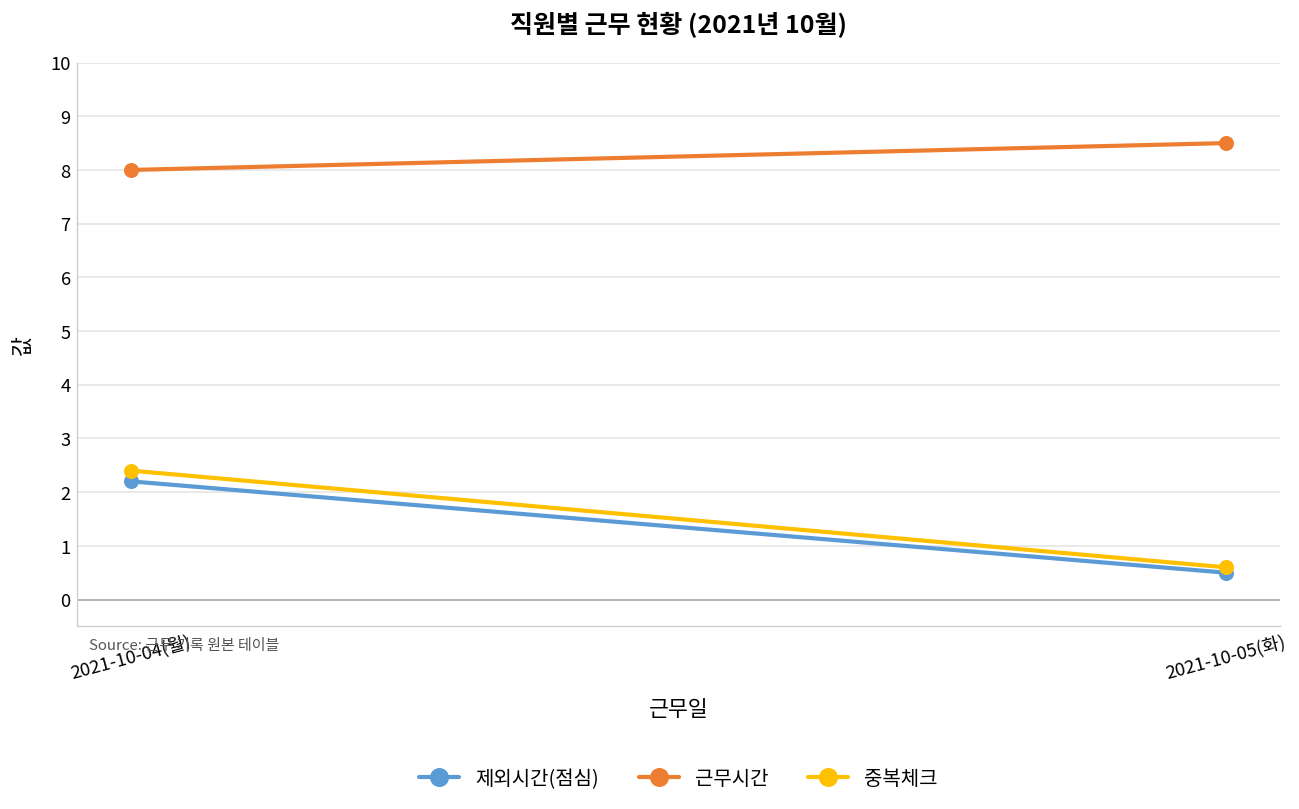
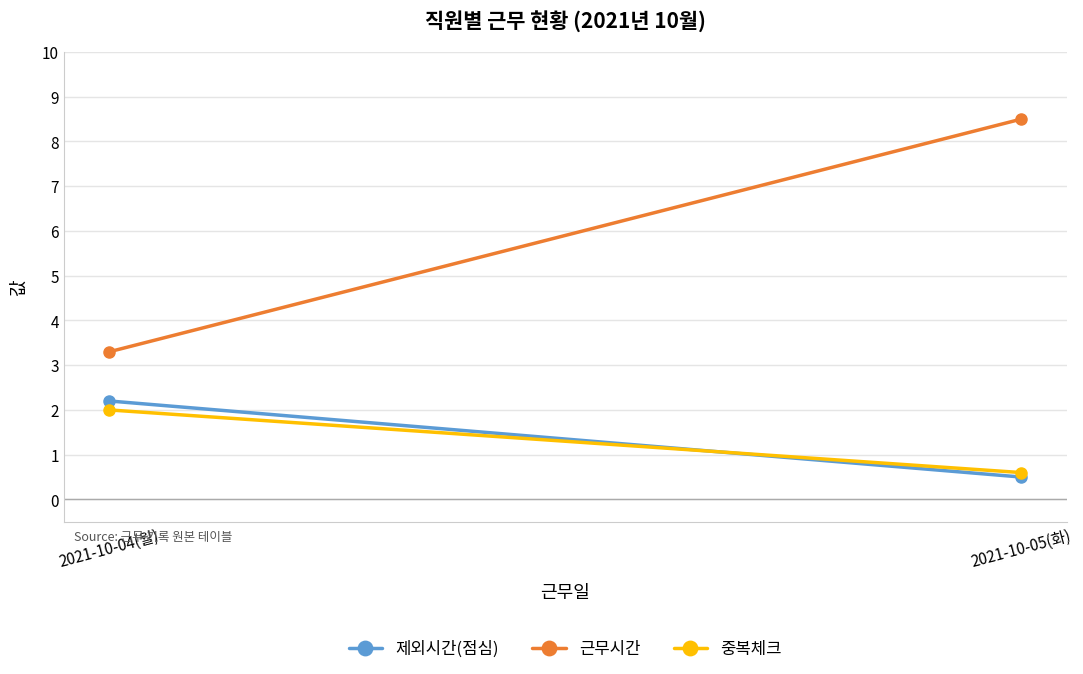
  {
    "제외시간(점심)": {
      "2021-10-04(월)": 2.2,
      "2021-10-05(화)": 0.5
    },
    "근무시간": {
-     "2021-10-04(월)": 8.0,
+     "2021-10-04(월)": 3.3,
      "2021-10-05(화)": 8.5
    },
    "중복체크": {
-     "2021-10-04(월)": 2.4,
+     "2021-10-04(월)": 2.0,
      "2021-10-05(화)": 0.6
    }
  }
